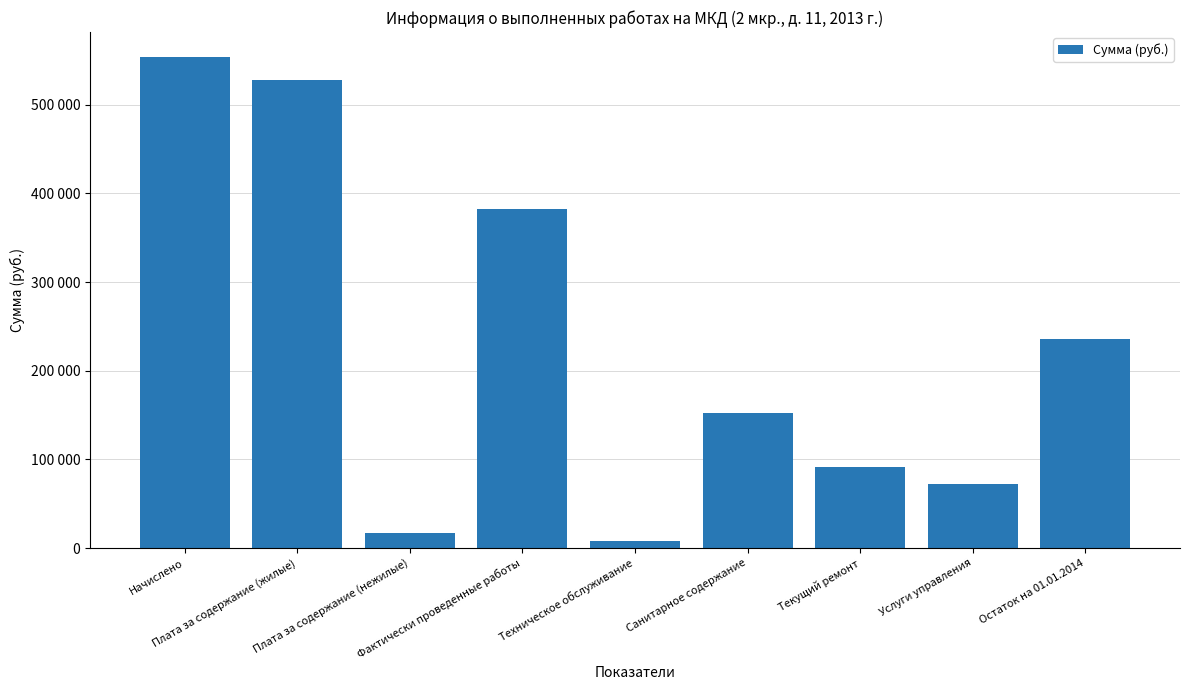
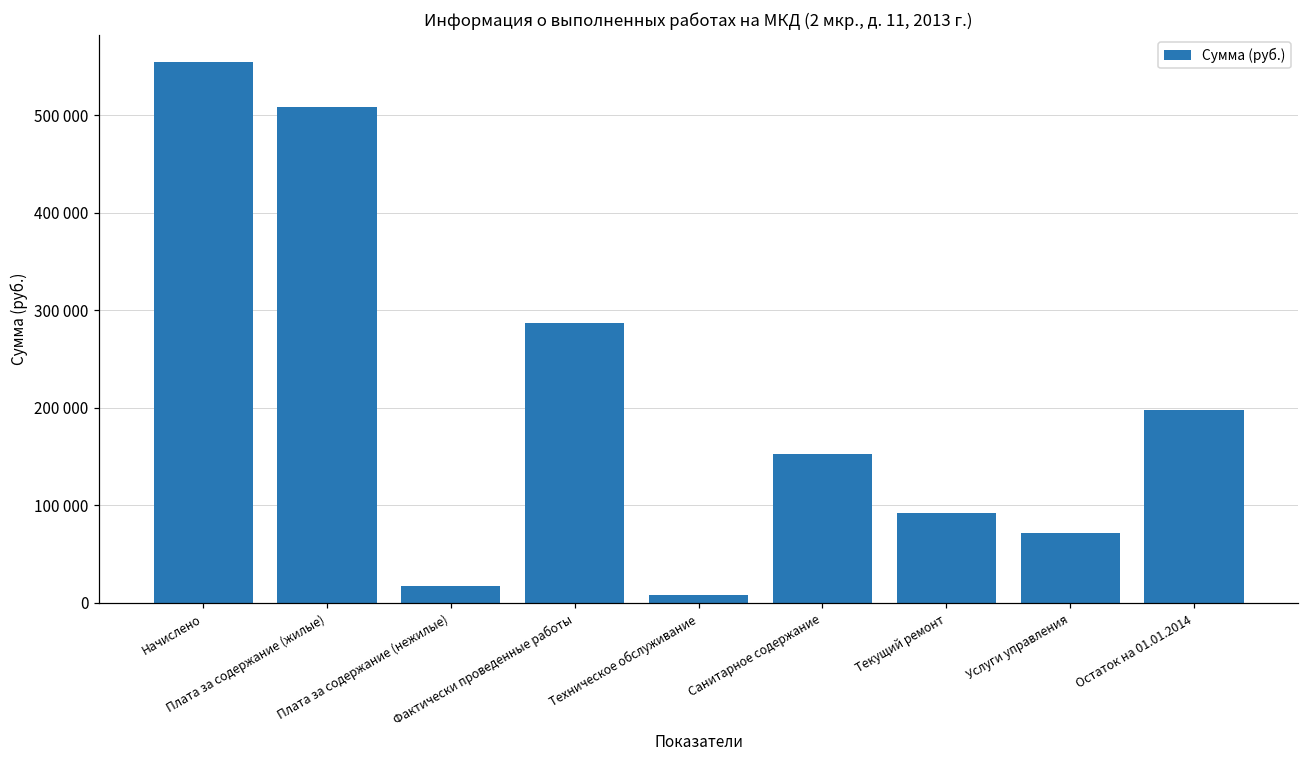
  {
    "Начислено": 550000,
-   "Плата за содержание (жилые)": 530000,
+   "Плата за содержание (жилые)": 510000,
    "Плата за содержание (нежилые)": 20000,
-   "Фактически проведенные работы": 380000,
+   "Фактически проведенные работы": 290000,
    "Техническое обслуживание": 10000,
    "Санитарное содержание": 150000,
    "Текущий ремонт": 90000,
    "Услуги управления": 70000,
-   "Остаток на 01.01.2014": 240000
+   "Остаток на 01.01.2014": 200000
  }
